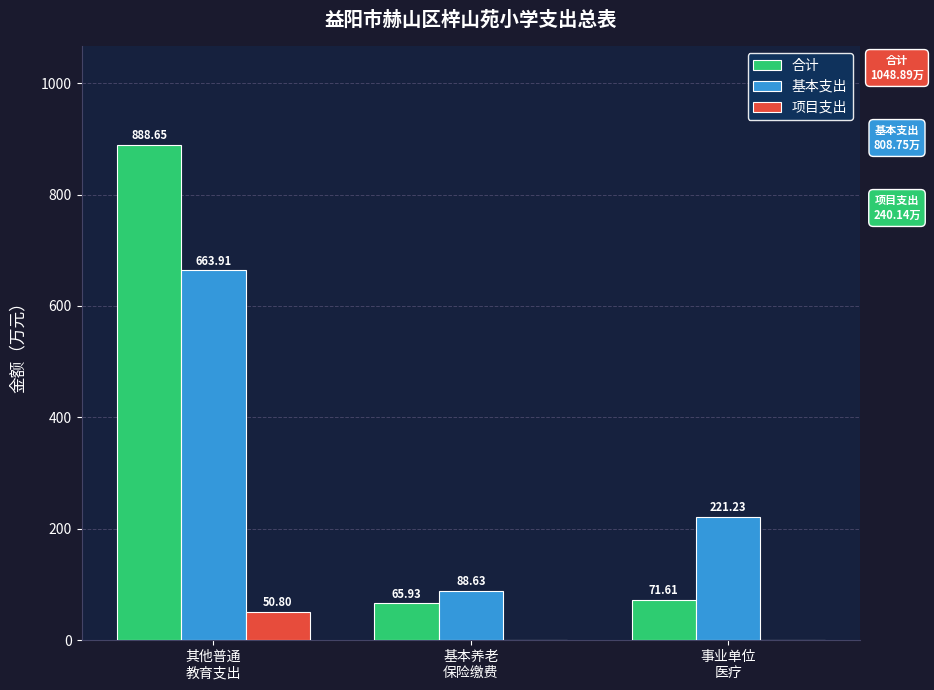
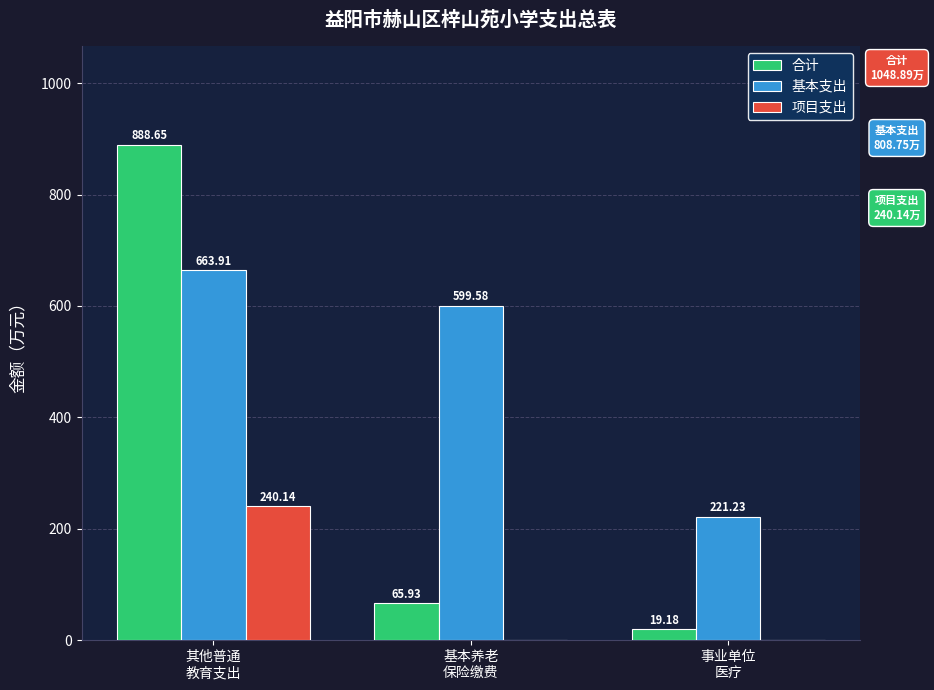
  {
    "合计": {
      "其他普通 教育支出": 888.65,
      "基本养老 保险缴费": 65.93,
-     "事业单位 医疗": 71.61
+     "事业单位 医疗": 19.18
    },
    "基本支出": {
      "其他普通 教育支出": 663.91,
-     "基本养老 保险缴费": 88.63,
+     "基本养老 保险缴费": 599.58,
      "事业单位 医疗": 221.23
    },
    "项目支出": {
-     "其他普通 教育支出": 50.80
+     "其他普通 教育支出": 240.14
    }
  }
